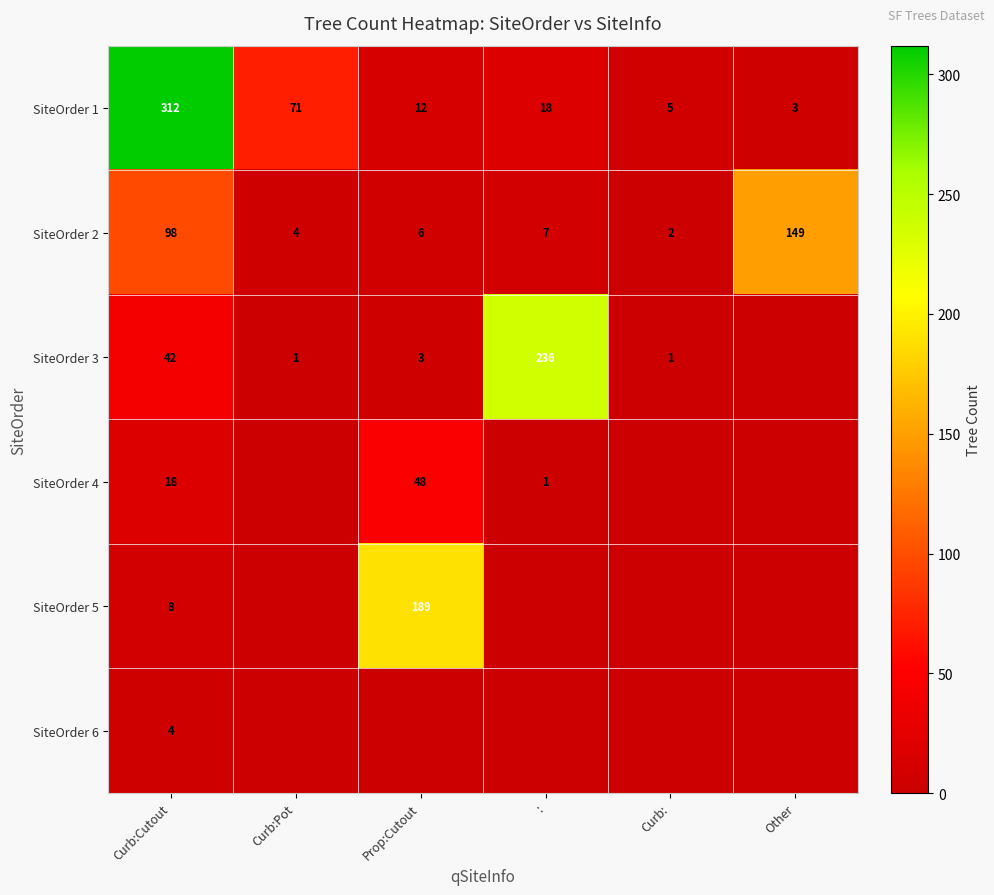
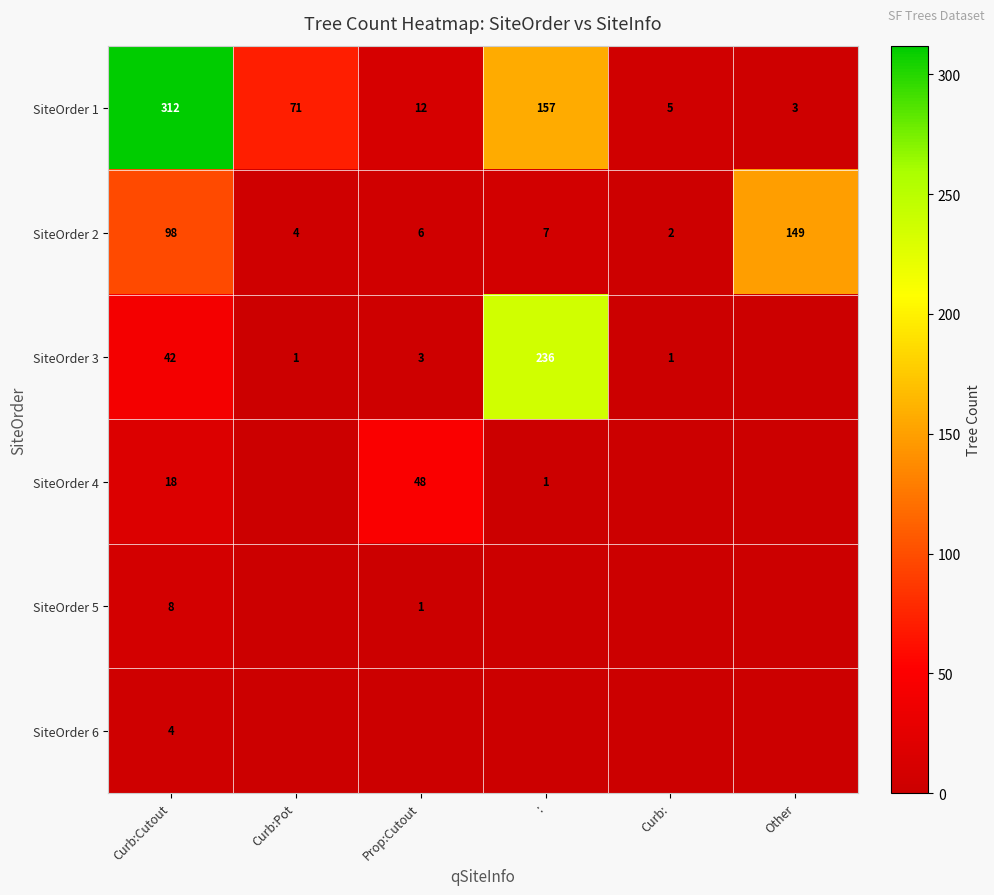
  {
    "SiteOrder 1": {
      "Curb:Cutout": 312,
      "Curb:Pot": 71,
      "Prop:Cutout": 12,
-     ":": 18,
+     ":": 157,
      "Curb:": 5,
      "Other": 3
    },
    "SiteOrder 2": {
      "Curb:Cutout": 98,
      "Curb:Pot": 4,
      "Prop:Cutout": 6,
      ":": 7,
      "Curb:": 2,
      "Other": 149
    },
    "SiteOrder 3": {
      "Curb:Cutout": 42,
      "Curb:Pot": 1,
      "Prop:Cutout": 3,
      ":": 236,
      "Curb:": 1
    },
    "SiteOrder 4": {
      "Curb:Cutout": 18,
      "Prop:Cutout": 48,
      ":": 1
    },
    "SiteOrder 5": {
      "Curb:Cutout": 8,
-     "Prop:Cutout": 189
+     "Prop:Cutout": 1
    },
    "SiteOrder 6": {
      "Curb:Cutout": 4
    }
  }
